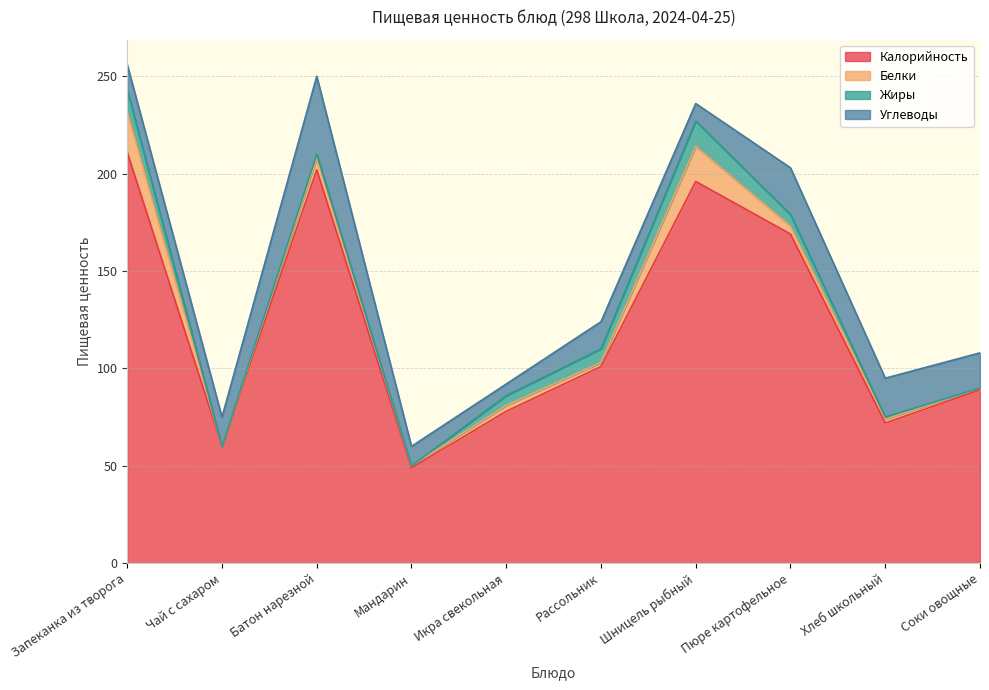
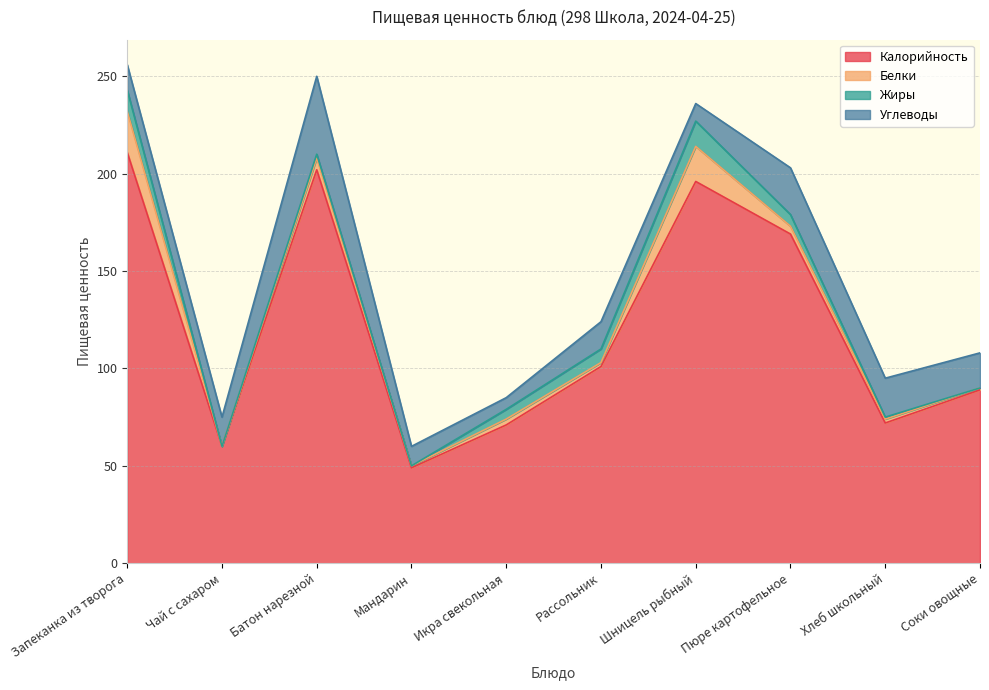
  {
    "Калорийность": {
      "Запеканка из творога": 211,
      "Батон нарезной": 202,
-     "Икра свекольная": 78,
+     "Икра свекольная": 71,
      "Рассольник": 101,
      "Шницель рыбный": 196,
      "Пюре картофельное": 169,
      "Хлеб школьный": 72
    },
    "Белки": {
      "Запеканка из творога": 21,
      "Батон нарезной": 6,
      "Икра свекольная": 3,
      "Рассольник": 2,
      "Шницель рыбный": 18,
      "Пюре картофельное": 4
    }
  }
